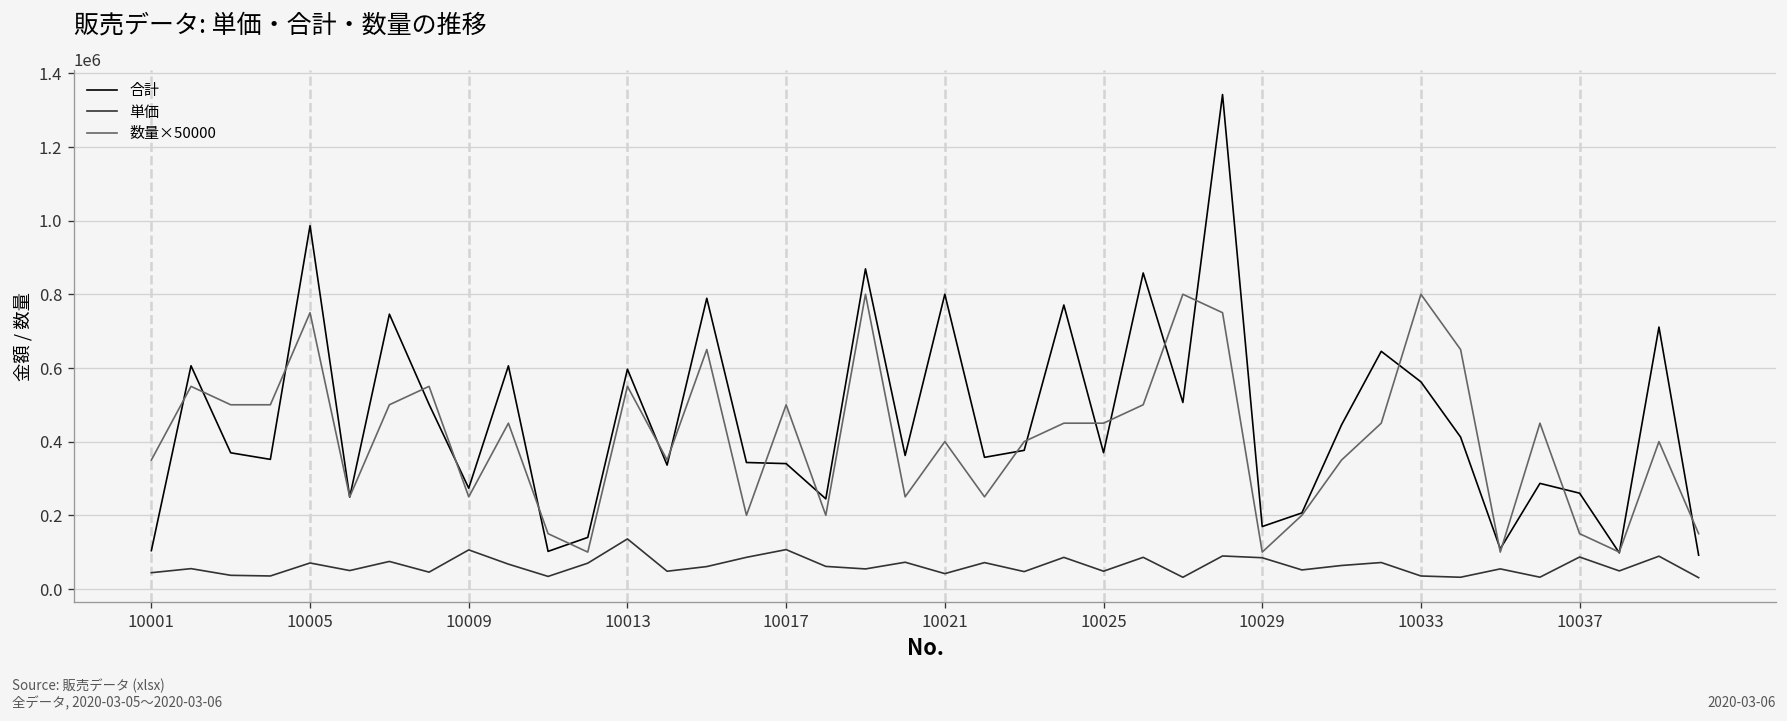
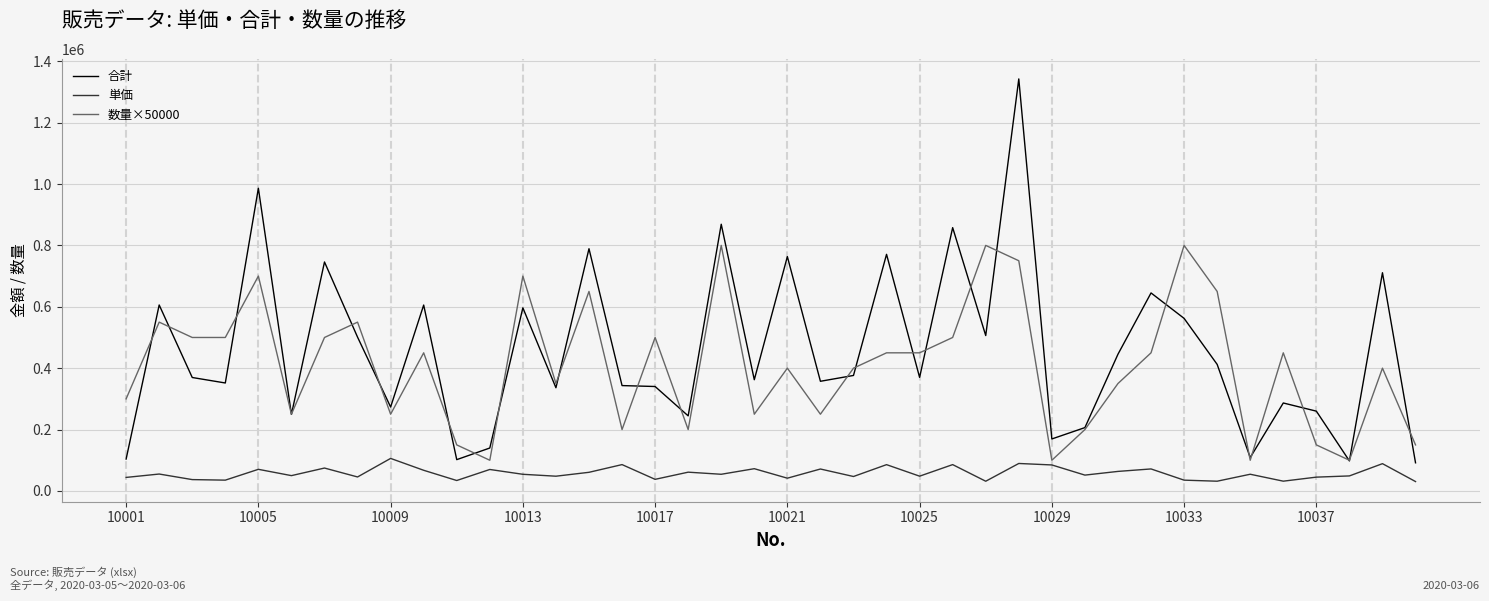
  {
    "合計": {
      "10001": 100000,
      "10005": 990000,
      "10009": 270000,
      "10013": 600000,
      "10017": 340000,
-     "10021": 800000,
+     "10021": 760000,
      "10025": 370000,
      "10029": 170000,
      "10033": 560000,
      "10037": 260000
    },
    "単価": {
      "10001": 40000,
      "10005": 70000,
      "10009": 110000,
-     "10013": 140000,
-     "10017": 110000,
+     "10013": 50000,
+     "10017": 40000,
      "10021": 40000,
      "10025": 50000,
      "10029": 80000,
      "10033": 40000,
-     "10037": 90000
+     "10037": 40000
    },
    "数量×50000": {
-     "10001": 350000,
-     "10005": 750000,
+     "10001": 300000,
+     "10005": 700000,
      "10009": 250000,
-     "10013": 550000,
+     "10013": 700000,
      "10017": 500000,
      "10021": 400000,
      "10025": 450000,
      "10029": 100000,
      "10033": 800000,
      "10037": 150000
    }
  }
